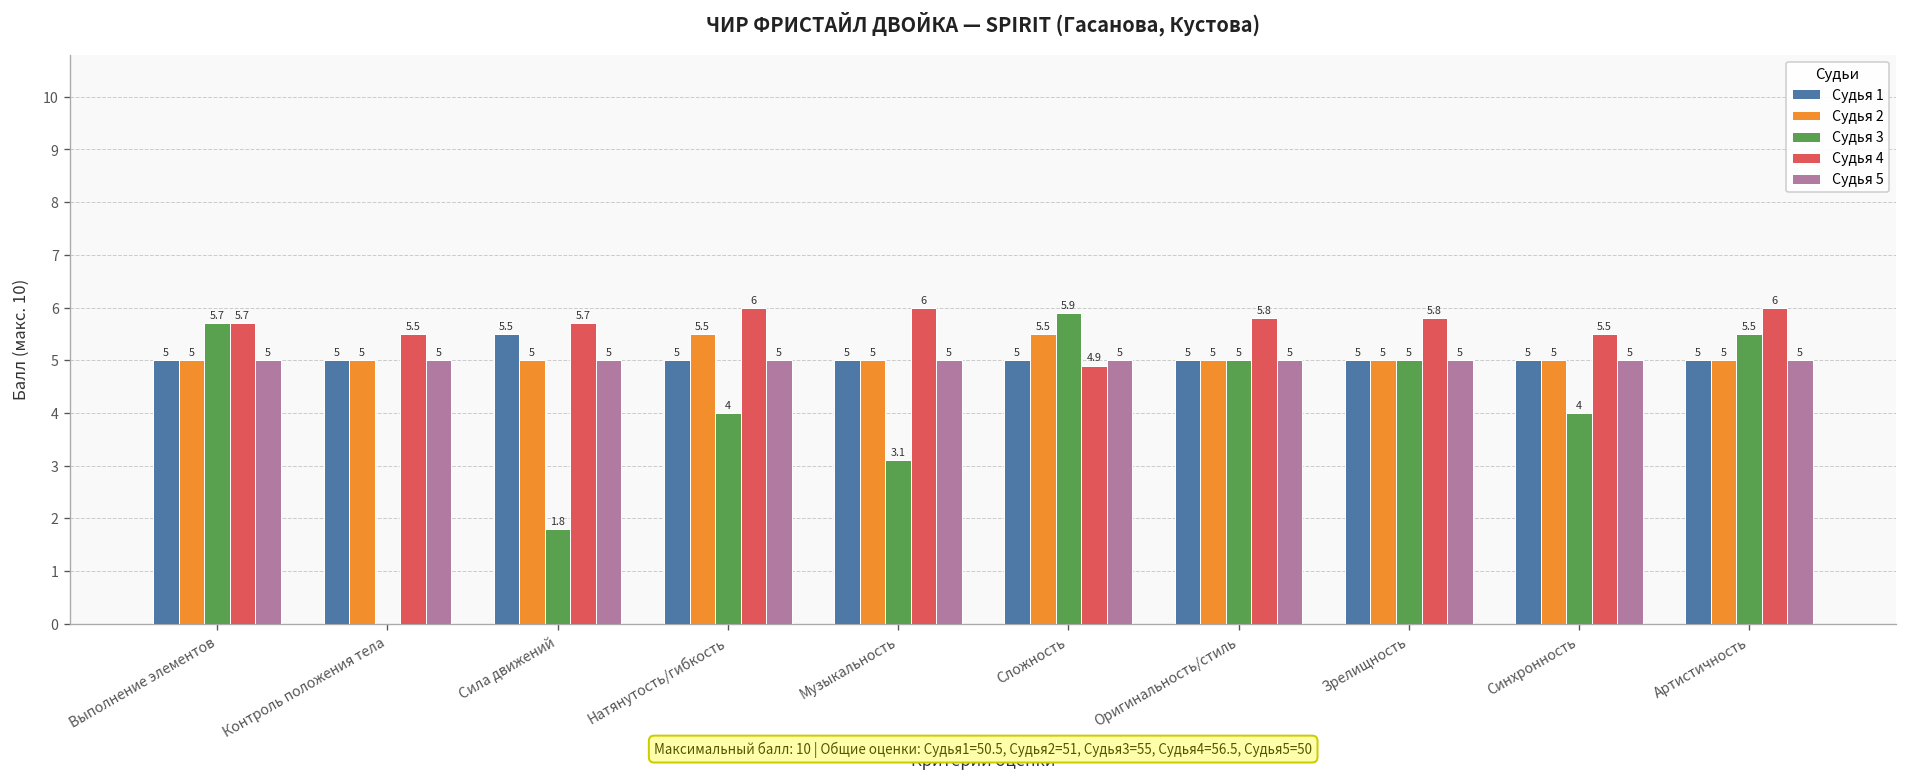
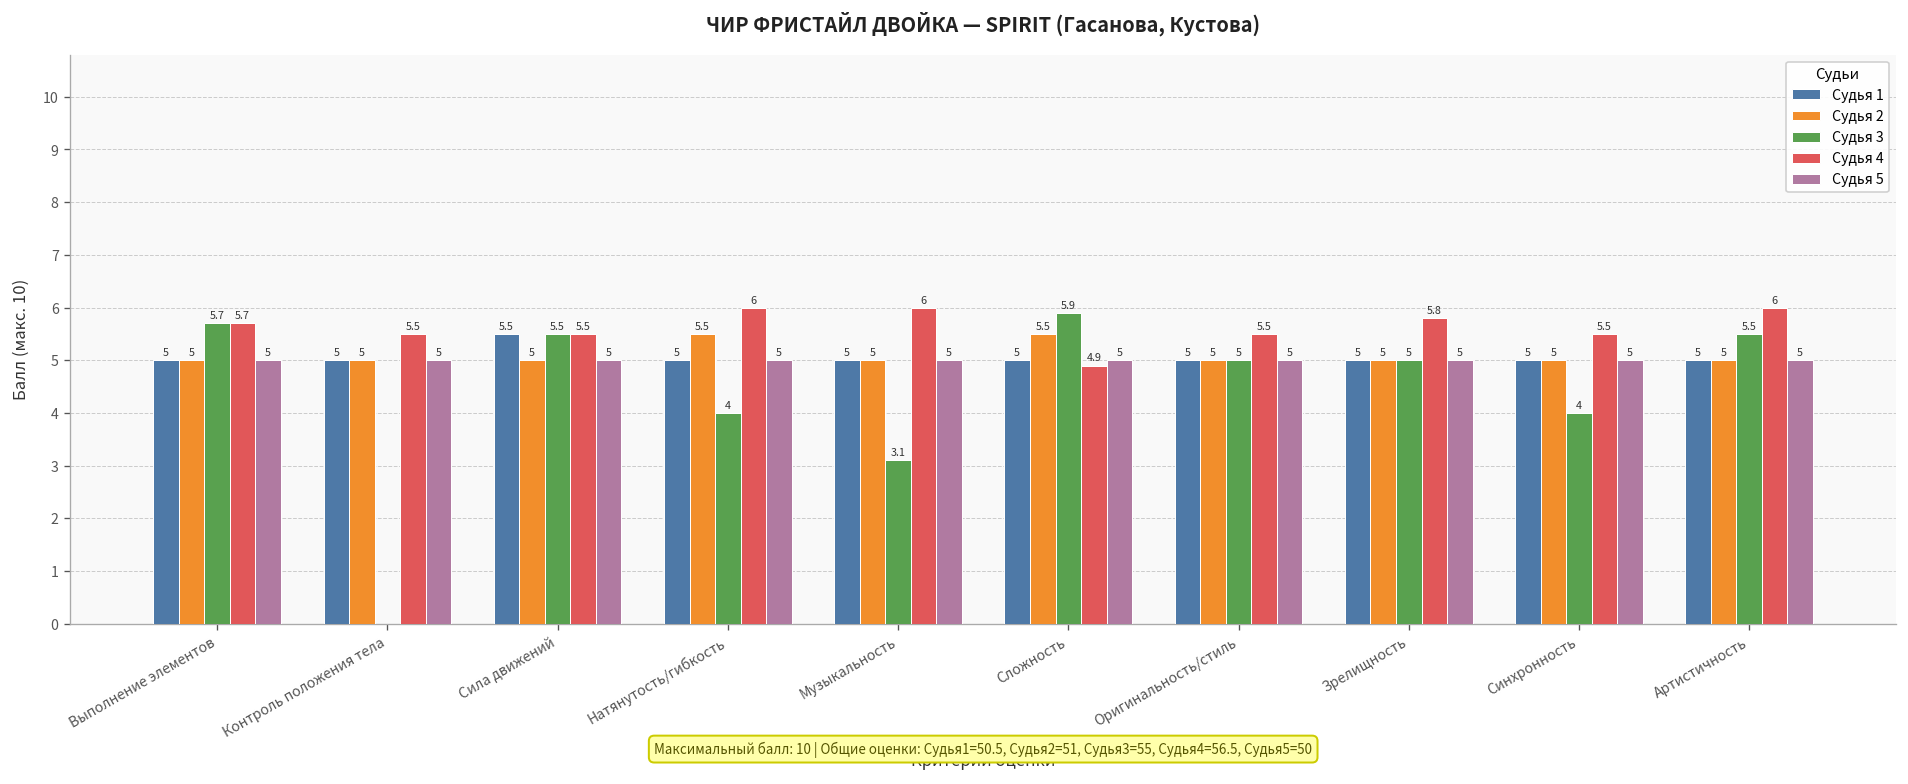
  {
    "Судья 1": {
      "Выполнение элементов": 5,
      "Контроль положения тела": 5,
      "Сила движений": 5.5,
      "Натянутость/гибкость": 5,
      "Музыкальность": 5,
      "Сложность": 5,
      "Оригинальность/стиль": 5,
      "Зрелищность": 5,
      "Синхронность": 5,
      "Артистичность": 5
    },
    "Судья 2": {
      "Выполнение элементов": 5,
      "Контроль положения тела": 5,
      "Сила движений": 5,
      "Натянутость/гибкость": 5.5,
      "Музыкальность": 5,
      "Сложность": 5.5,
      "Оригинальность/стиль": 5,
      "Зрелищность": 5,
      "Синхронность": 5,
      "Артистичность": 5
    },
    "Судья 3": {
      "Выполнение элементов": 5.7,
-     "Сила движений": 1.8,
+     "Сила движений": 5.5,
      "Натянутость/гибкость": 4,
      "Музыкальность": 3.1,
      "Сложность": 5.9,
      "Оригинальность/стиль": 5,
      "Зрелищность": 5,
      "Синхронность": 4,
      "Артистичность": 5.5
    },
    "Судья 4": {
      "Выполнение элементов": 5.7,
      "Контроль положения тела": 5.5,
-     "Сила движений": 5.7,
+     "Сила движений": 5.5,
      "Натянутость/гибкость": 6,
      "Музыкальность": 6,
      "Сложность": 4.9,
-     "Оригинальность/стиль": 5.8,
+     "Оригинальность/стиль": 5.5,
      "Зрелищность": 5.8,
      "Синхронность": 5.5,
      "Артистичность": 6
    },
    "Судья 5": {
      "Выполнение элементов": 5,
      "Контроль положения тела": 5,
      "Сила движений": 5,
      "Натянутость/гибкость": 5,
      "Музыкальность": 5,
      "Сложность": 5,
      "Оригинальность/стиль": 5,
      "Зрелищность": 5,
      "Синхронность": 5,
      "Артистичность": 5
    }
  }
